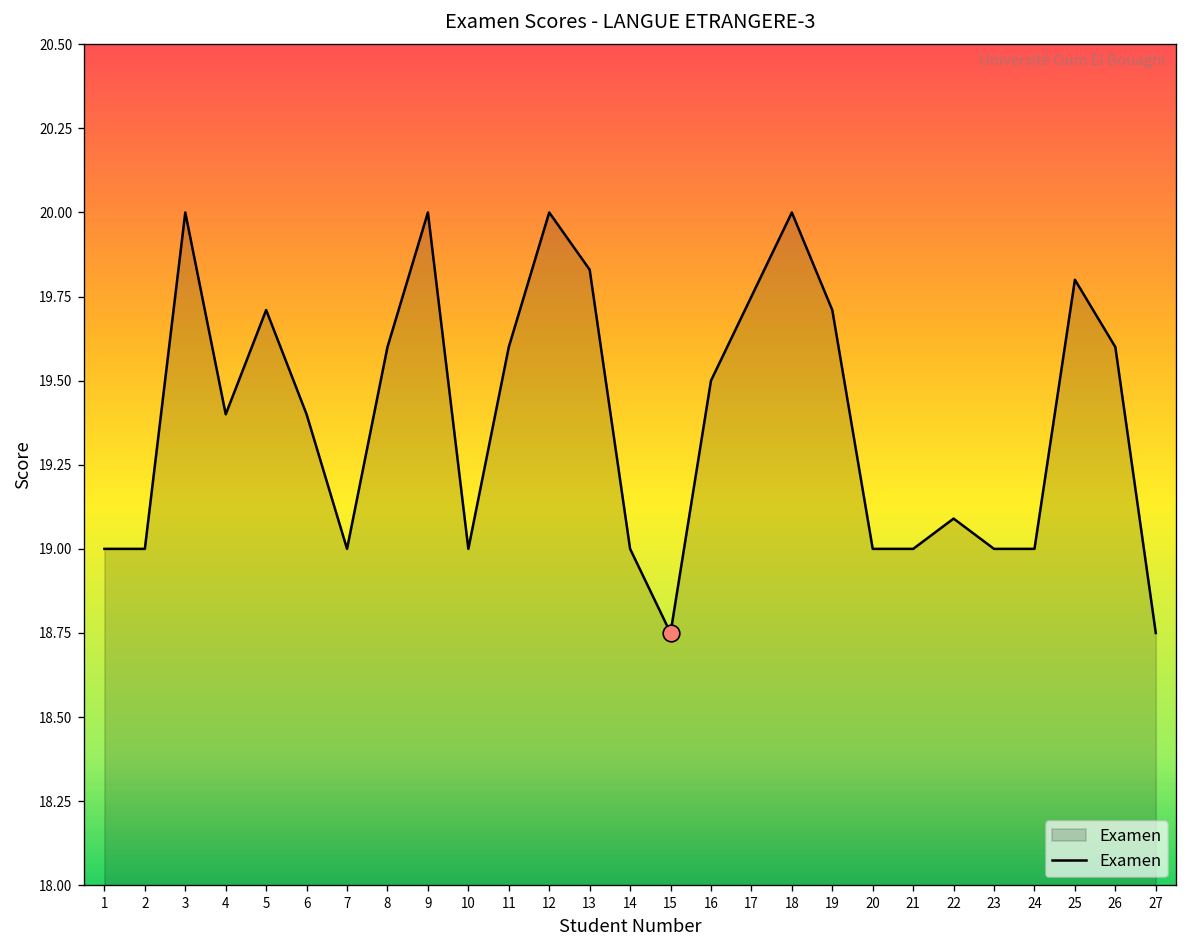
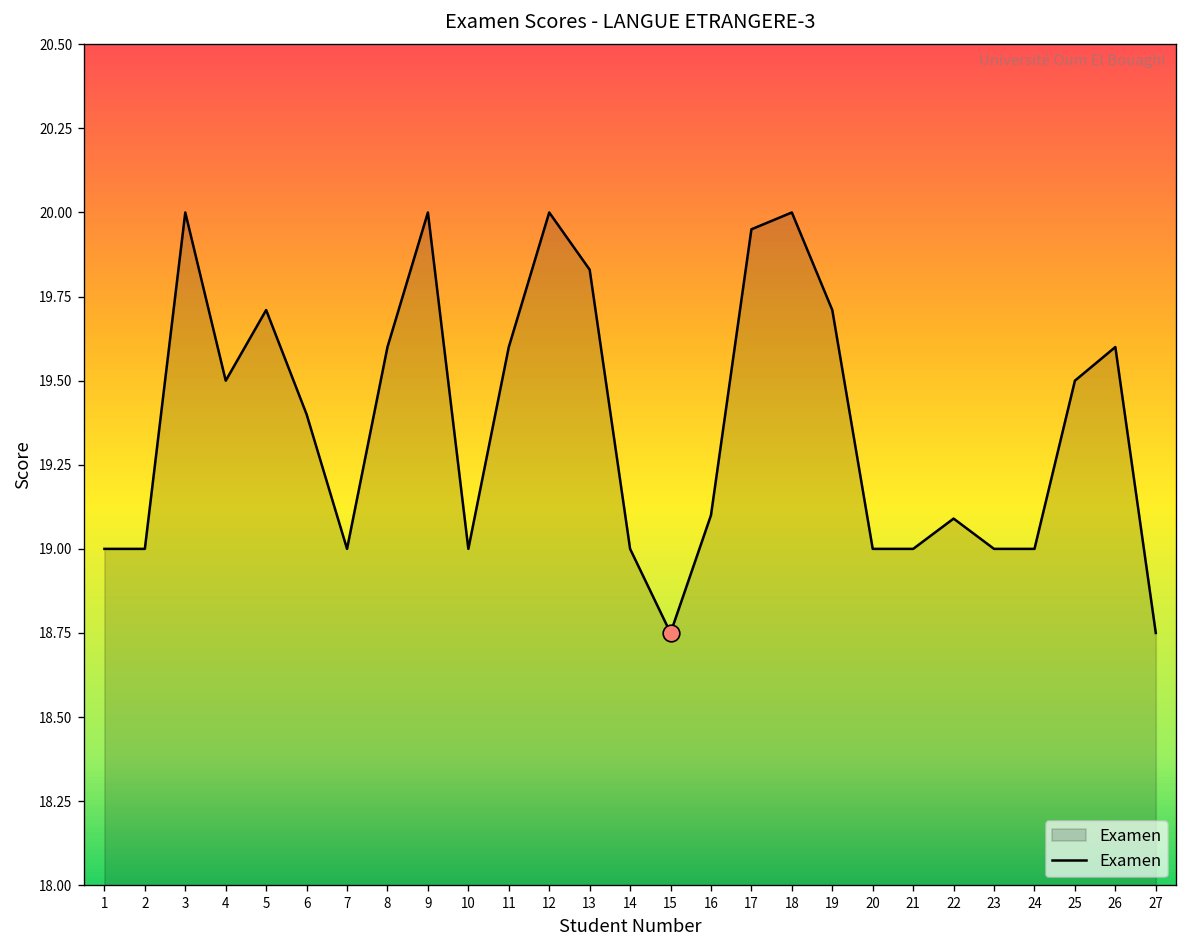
  {
    "Examen": {
      "1": 19.00,
      "2": 19.00,
      "3": 20.00,
-     "4": 19.4,
+     "4": 19.5,
      "5": 19.71,
      "6": 19.40,
      "7": 19.00,
      "8": 19.60,
      "9": 20.00,
      "10": 19.00,
      "11": 19.60,
      "12": 20.00,
      "13": 19.83,
      "14": 19.00,
-     "16": 19.5,
-     "17": 19.75,
+     "16": 19.1,
+     "17": 19.95,
      "18": 20.00,
      "19": 19.71,
      "20": 19.00,
      "21": 19.00,
      "22": 19.09,
      "23": 19.00,
      "24": 19.00,
-     "25": 19.8,
+     "25": 19.5,
      "26": 19.60,
      "27": 18.75
    }
  }
